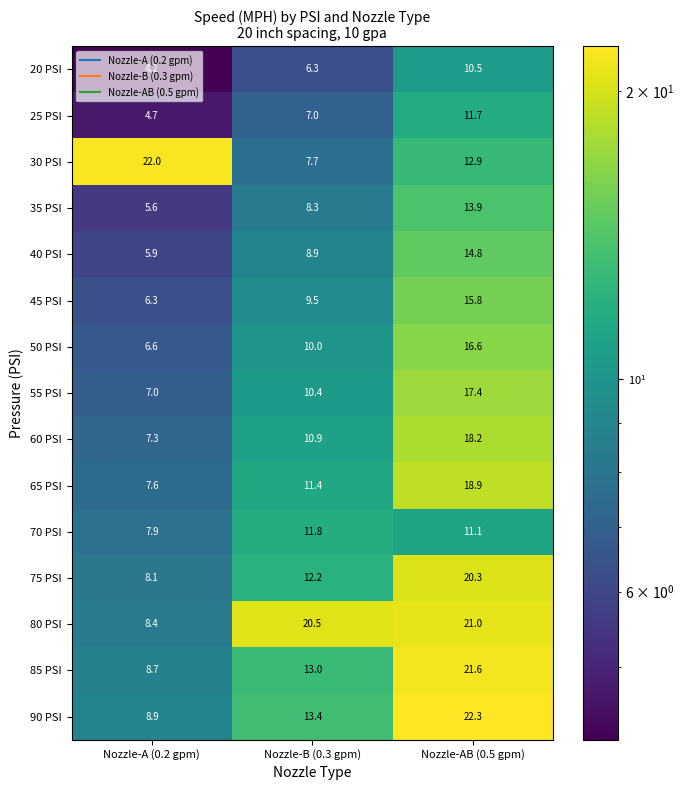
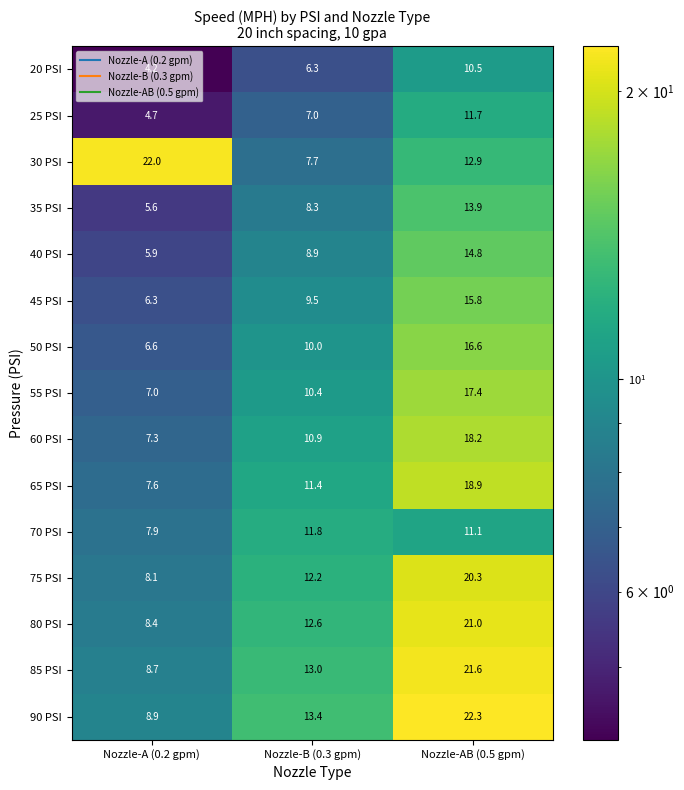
  {
    "20 PSI": {
      "Nozzle-B (0.3 gpm)": 6.3,
      "Nozzle-AB (0.5 gpm)": 10.5
    },
    "25 PSI": {
      "Nozzle-A (0.2 gpm)": 4.7,
      "Nozzle-B (0.3 gpm)": 7.0,
      "Nozzle-AB (0.5 gpm)": 11.7
    },
    "30 PSI": {
      "Nozzle-A (0.2 gpm)": 22.0,
      "Nozzle-B (0.3 gpm)": 7.7,
      "Nozzle-AB (0.5 gpm)": 12.9
    },
    "35 PSI": {
      "Nozzle-A (0.2 gpm)": 5.6,
      "Nozzle-B (0.3 gpm)": 8.3,
      "Nozzle-AB (0.5 gpm)": 13.9
    },
    "40 PSI": {
      "Nozzle-A (0.2 gpm)": 5.9,
      "Nozzle-B (0.3 gpm)": 8.9,
      "Nozzle-AB (0.5 gpm)": 14.8
    },
    "45 PSI": {
      "Nozzle-A (0.2 gpm)": 6.3,
      "Nozzle-B (0.3 gpm)": 9.5,
      "Nozzle-AB (0.5 gpm)": 15.8
    },
    "50 PSI": {
      "Nozzle-A (0.2 gpm)": 6.6,
      "Nozzle-B (0.3 gpm)": 10.0,
      "Nozzle-AB (0.5 gpm)": 16.6
    },
    "55 PSI": {
      "Nozzle-A (0.2 gpm)": 7.0,
      "Nozzle-B (0.3 gpm)": 10.4,
      "Nozzle-AB (0.5 gpm)": 17.4
    },
    "60 PSI": {
      "Nozzle-A (0.2 gpm)": 7.3,
      "Nozzle-B (0.3 gpm)": 10.9,
      "Nozzle-AB (0.5 gpm)": 18.2
    },
    "65 PSI": {
      "Nozzle-A (0.2 gpm)": 7.6,
      "Nozzle-B (0.3 gpm)": 11.4,
      "Nozzle-AB (0.5 gpm)": 18.9
    },
    "70 PSI": {
      "Nozzle-A (0.2 gpm)": 7.9,
      "Nozzle-B (0.3 gpm)": 11.8,
      "Nozzle-AB (0.5 gpm)": 11.1
    },
    "75 PSI": {
      "Nozzle-A (0.2 gpm)": 8.1,
      "Nozzle-B (0.3 gpm)": 12.2,
      "Nozzle-AB (0.5 gpm)": 20.3
    },
    "80 PSI": {
      "Nozzle-A (0.2 gpm)": 8.4,
-     "Nozzle-B (0.3 gpm)": 20.5,
+     "Nozzle-B (0.3 gpm)": 12.6,
      "Nozzle-AB (0.5 gpm)": 21.0
    },
    "85 PSI": {
      "Nozzle-A (0.2 gpm)": 8.7,
      "Nozzle-B (0.3 gpm)": 13.0,
      "Nozzle-AB (0.5 gpm)": 21.6
    },
    "90 PSI": {
      "Nozzle-A (0.2 gpm)": 8.9,
      "Nozzle-B (0.3 gpm)": 13.4,
      "Nozzle-AB (0.5 gpm)": 22.3
    }
  }
